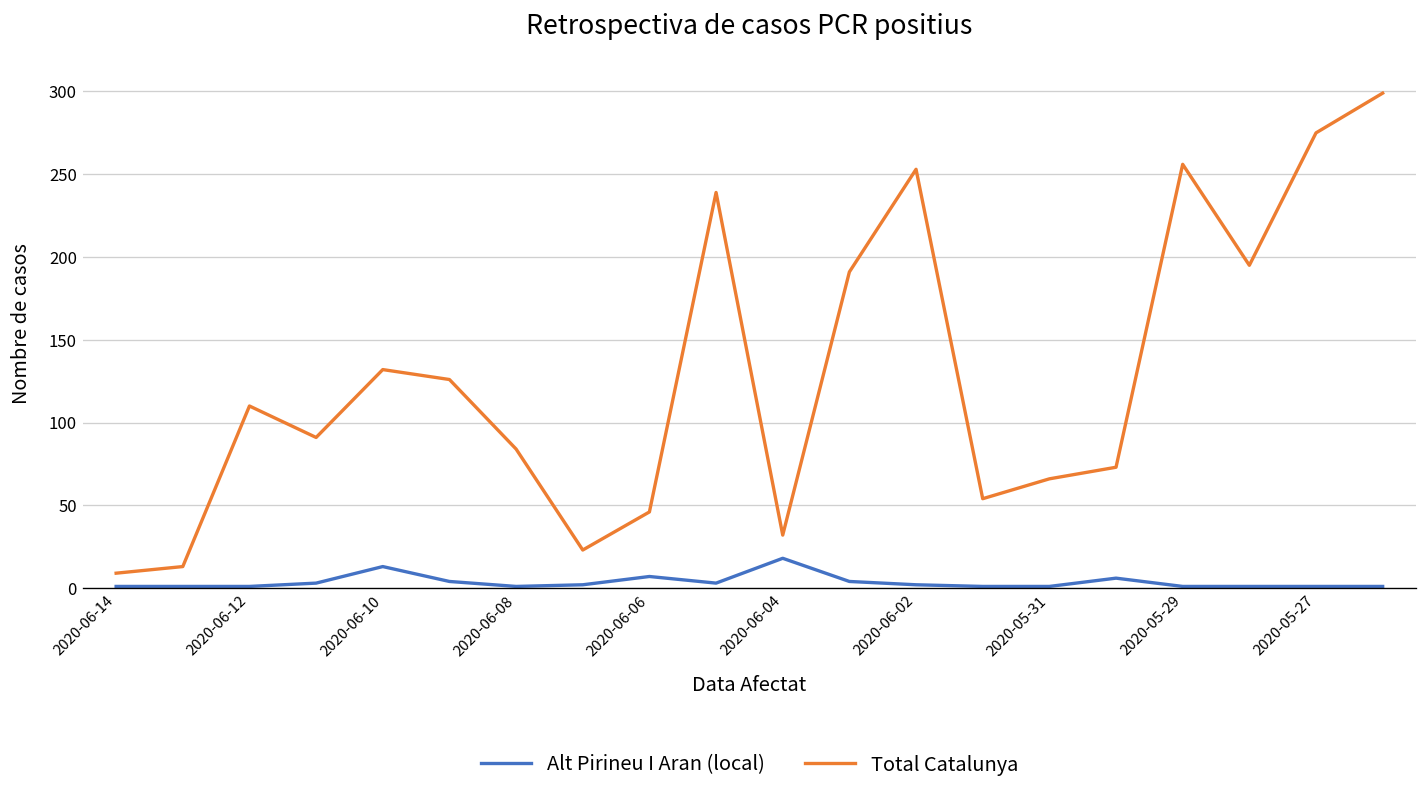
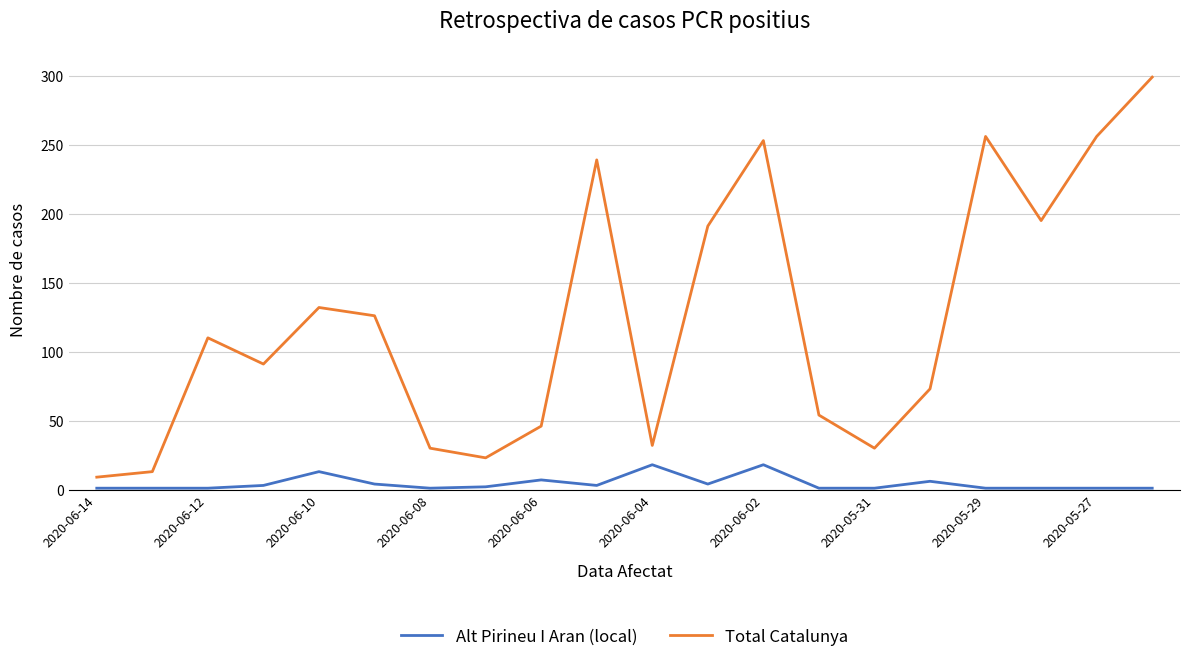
  {
    "Alt Pirineu I Aran (local)": {
      "2020-06-14": 1,
      "2020-06-12": 1,
      "2020-06-10": 13,
      "2020-06-08": 1,
      "2020-06-06": 7,
      "2020-06-04": 18,
-     "2020-06-02": 2,
+     "2020-06-02": 18,
      "2020-05-31": 1,
      "2020-05-29": 1,
      "2020-05-27": 1
    },
    "Total Catalunya": {
      "2020-06-14": 9,
      "2020-06-12": 110,
      "2020-06-10": 132,
-     "2020-06-08": 84,
+     "2020-06-08": 30,
      "2020-06-06": 46,
      "2020-06-04": 32,
      "2020-06-02": 253,
-     "2020-05-31": 66,
+     "2020-05-31": 30,
      "2020-05-29": 256,
-     "2020-05-27": 275
+     "2020-05-27": 256
    }
  }
